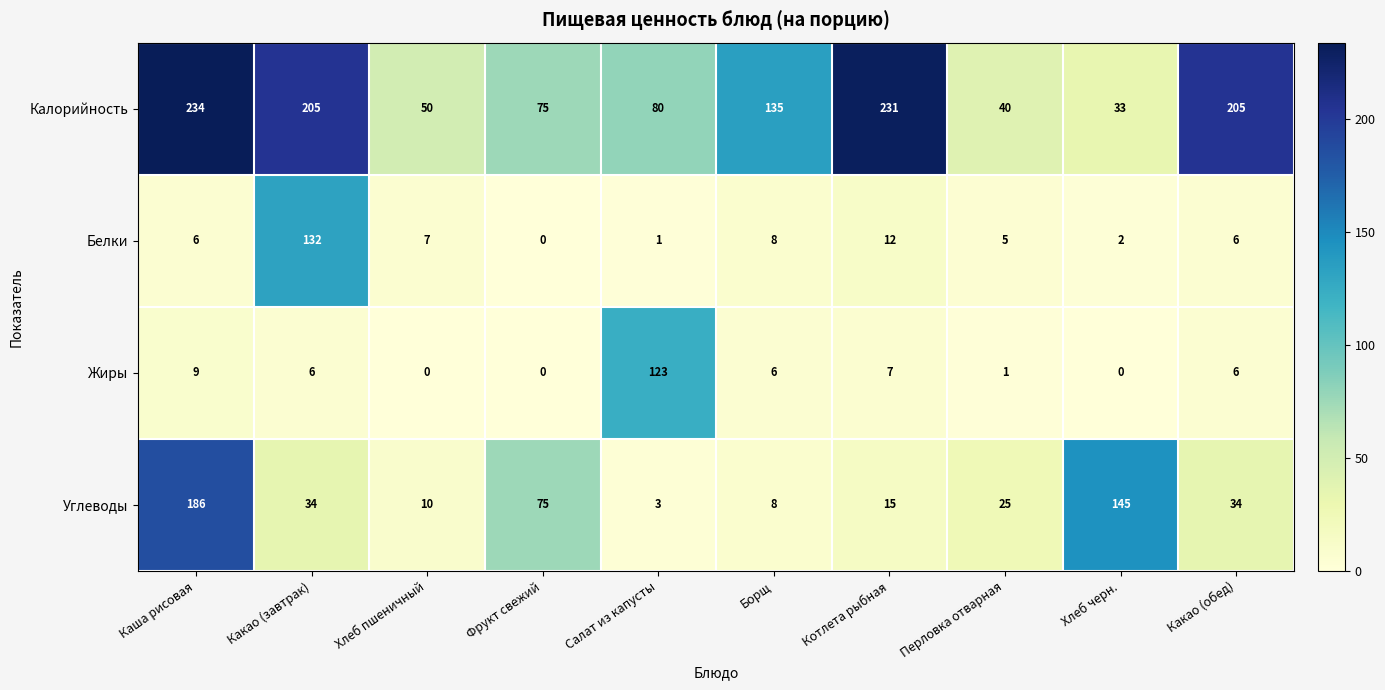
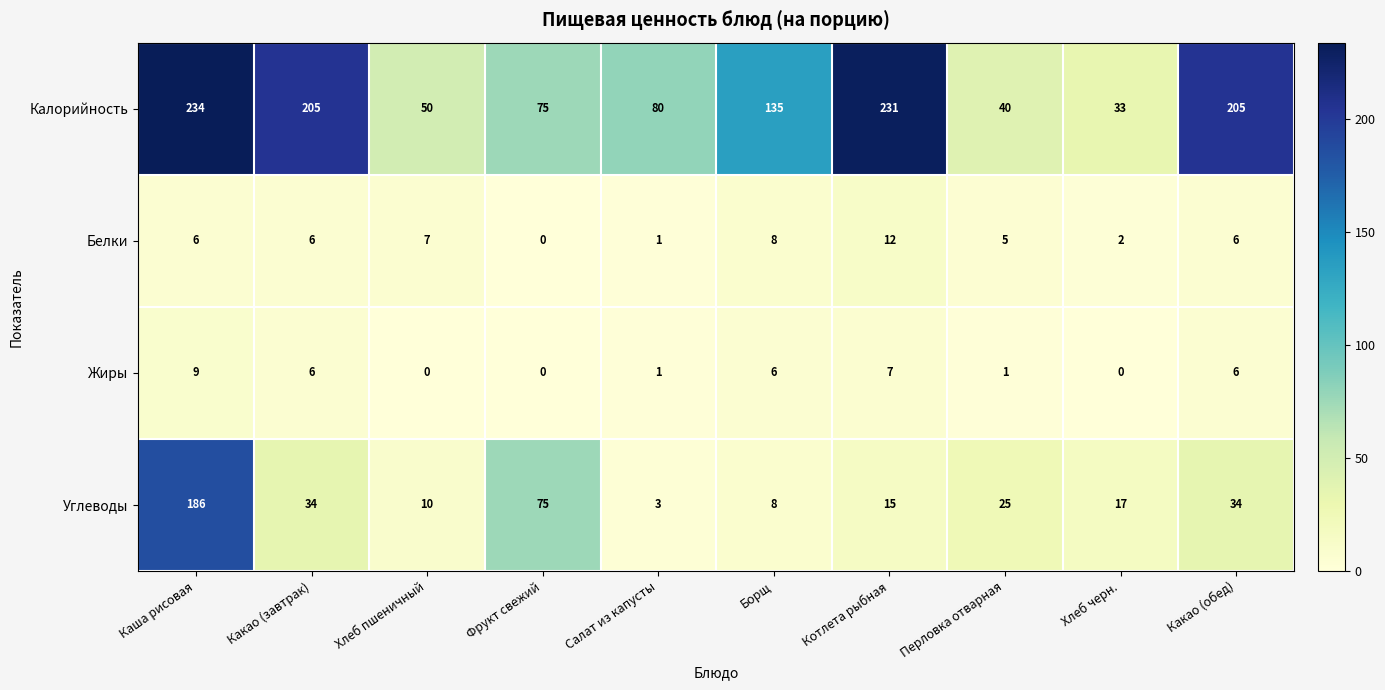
  {
    "Калорийность": {
      "Каша рисовая": 234,
      "Какао (завтрак)": 205,
      "Хлеб пшеничный": 50,
      "Фрукт свежий": 75,
      "Салат из капусты": 80,
      "Борщ": 135,
      "Котлета рыбная": 231,
      "Перловка отварная": 40,
      "Хлеб черн.": 33,
      "Какао (обед)": 205
    },
    "Белки": {
      "Каша рисовая": 6,
-     "Какао (завтрак)": 132,
+     "Какао (завтрак)": 6,
      "Хлеб пшеничный": 7,
      "Фрукт свежий": 0,
      "Салат из капусты": 1,
      "Борщ": 8,
      "Котлета рыбная": 12,
      "Перловка отварная": 5,
      "Хлеб черн.": 2,
      "Какао (обед)": 6
    },
    "Жиры": {
      "Каша рисовая": 9,
      "Какао (завтрак)": 6,
      "Хлеб пшеничный": 0,
      "Фрукт свежий": 0,
-     "Салат из капусты": 123,
+     "Салат из капусты": 1,
      "Борщ": 6,
      "Котлета рыбная": 7,
      "Перловка отварная": 1,
      "Хлеб черн.": 0,
      "Какао (обед)": 6
    },
    "Углеводы": {
      "Каша рисовая": 186,
      "Какао (завтрак)": 34,
      "Хлеб пшеничный": 10,
      "Фрукт свежий": 75,
      "Салат из капусты": 3,
      "Борщ": 8,
      "Котлета рыбная": 15,
      "Перловка отварная": 25,
-     "Хлеб черн.": 145,
+     "Хлеб черн.": 17,
      "Какао (обед)": 34
    }
  }
